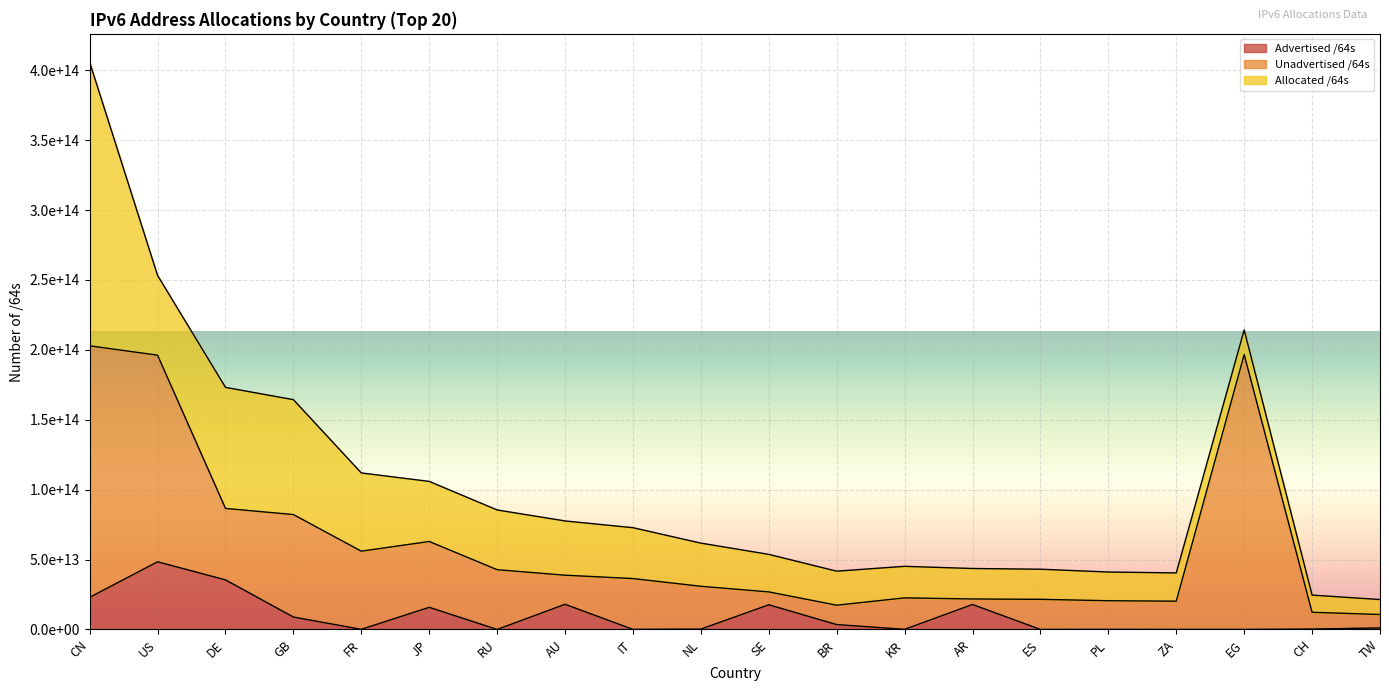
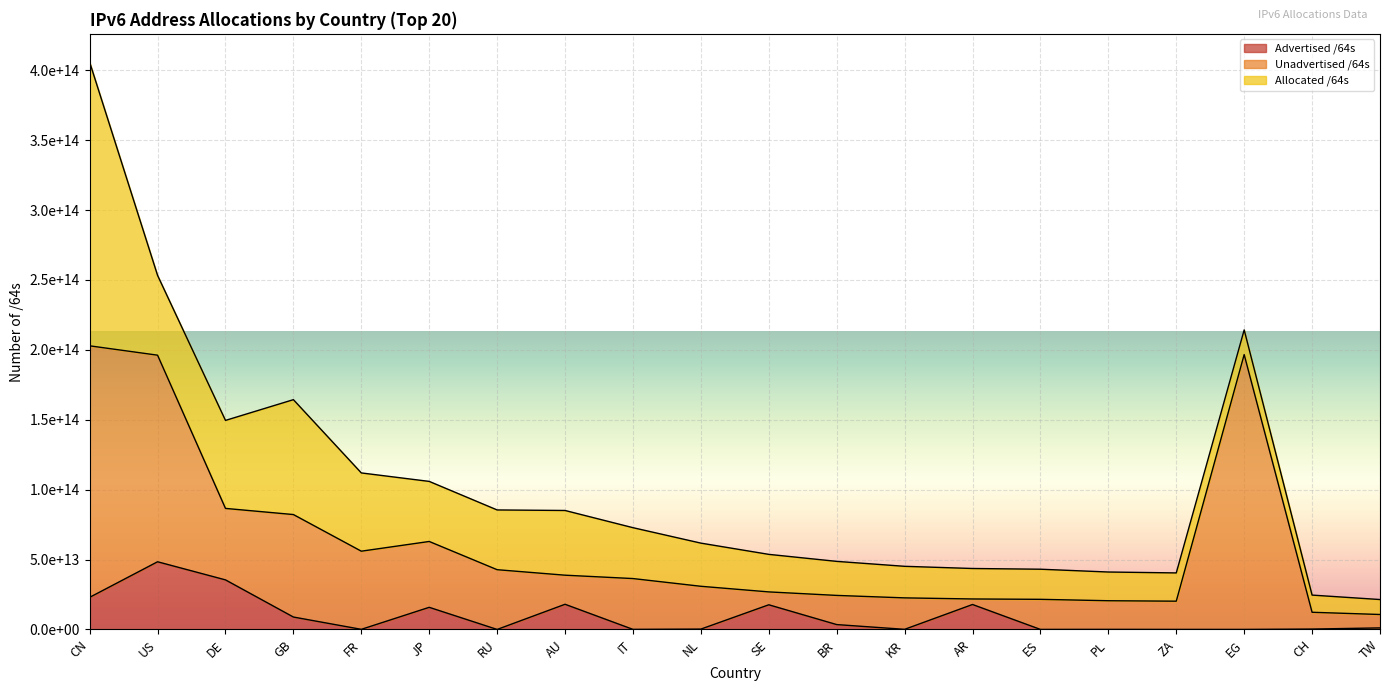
  {
    "Advertised /64s": {
      "CN": 23000000000000,
      "US": 48000000000000,
      "DE": 35000000000000,
      "GB": 9000000000000,
      "FR": 0,
      "JP": 16000000000000,
      "RU": 0,
      "AU": 18000000000000,
      "IT": 0,
      "NL": 0,
      "SE": 18000000000000,
      "BR": 3000000000000,
      "KR": 0,
      "AR": 18000000000000,
      "ES": 0,
      "PL": 0,
      "ZA": 0,
      "EG": 0,
      "CH": 0,
      "TW": 1000000000000
    },
    "Unadvertised /64s": {
      "CN": 180000000000000,
      "US": 148000000000000,
      "DE": 51000000000000,
      "GB": 73000000000000,
      "FR": 56000000000000,
      "JP": 47000000000000,
      "RU": 43000000000000,
      "AU": 21000000000000,
      "IT": 36000000000000,
      "NL": 31000000000000,
      "SE": 9000000000000,
-     "BR": 14000000000000,
+     "BR": 21000000000000,
      "KR": 22000000000000,
      "AR": 4000000000000,
      "ES": 22000000000000,
      "PL": 20000000000000,
      "ZA": 20000000000000,
      "EG": 197000000000000,
      "CH": 12000000000000,
      "TW": 10000000000000
    },
    "Allocated /64s": {
      "CN": 203000000000000,
      "US": 57000000000000,
-     "DE": 87000000000000,
+     "DE": 63000000000000,
      "GB": 82000000000000,
      "FR": 56000000000000,
      "JP": 43000000000000,
      "RU": 43000000000000,
-     "AU": 39000000000000,
+     "AU": 46000000000000,
      "IT": 36000000000000,
      "NL": 31000000000000,
      "SE": 27000000000000,
      "BR": 24000000000000,
      "KR": 23000000000000,
      "AR": 22000000000000,
      "ES": 22000000000000,
      "PL": 21000000000000,
      "ZA": 20000000000000,
      "EG": 18000000000000,
      "CH": 12000000000000,
      "TW": 11000000000000
    }
  }
